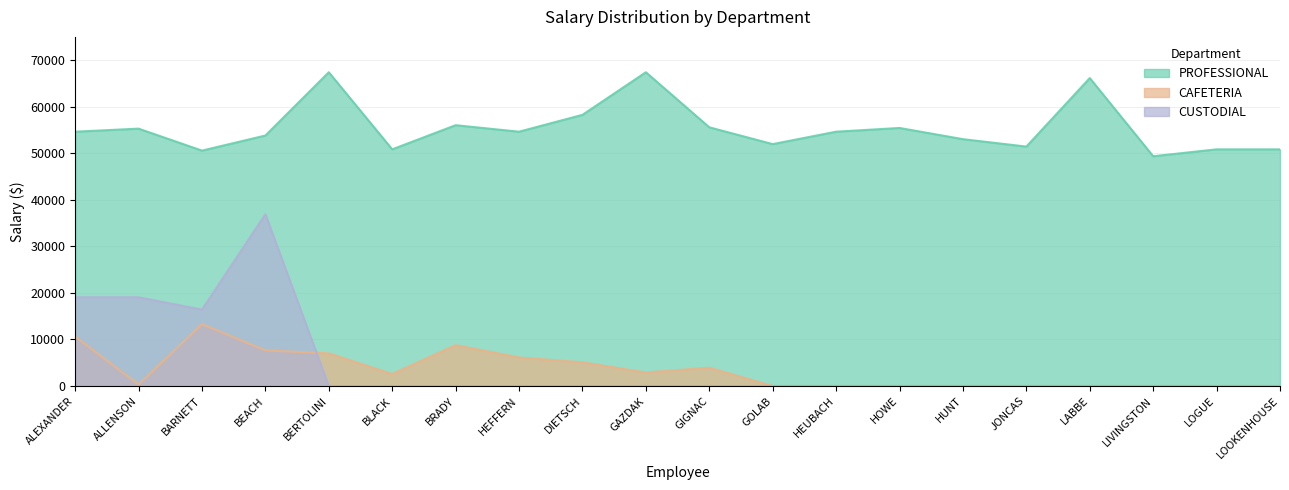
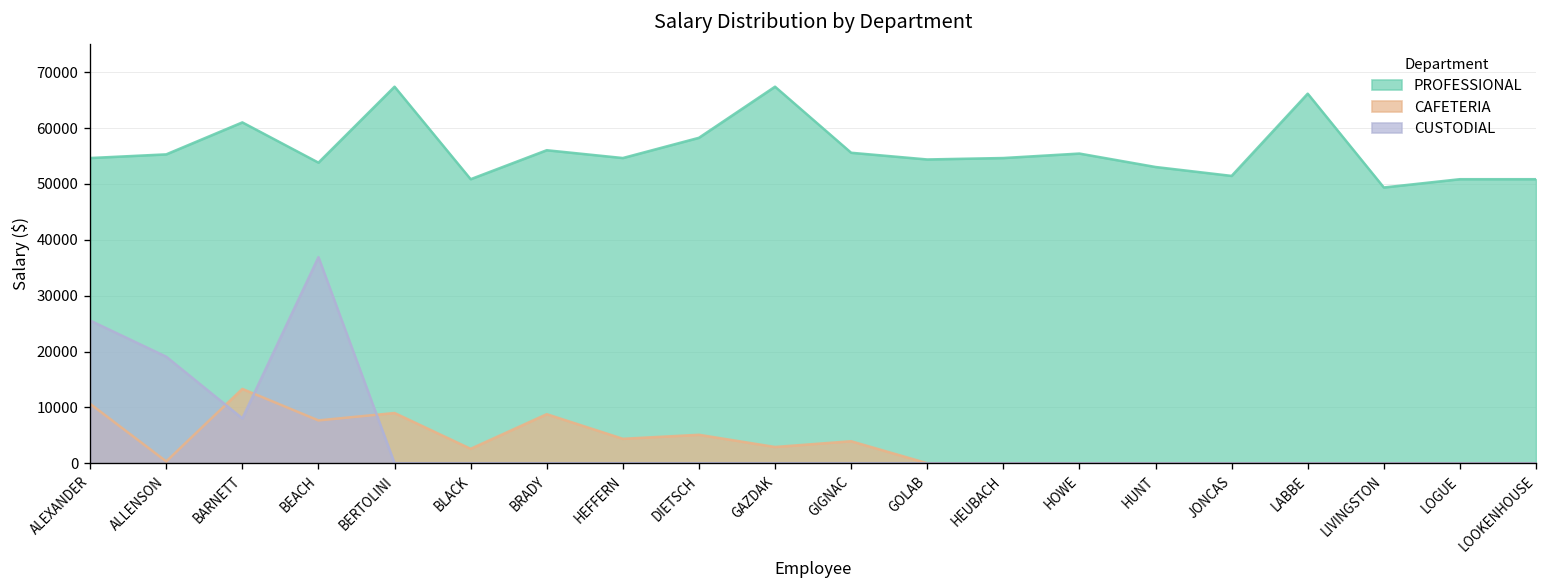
  {
    "PROFESSIONAL": {
      "ALEXANDER": 55000,
      "ALLENSON": 55000,
-     "BARNETT": 51000,
+     "BARNETT": 61000,
      "BEACH": 54000,
      "BERTOLINI": 67000,
      "BLACK": 51000,
      "BRADY": 56000,
      "HEFFERN": 55000,
      "DIETSCH": 58000,
      "GAZDAK": 67000,
      "GIGNAC": 56000,
-     "GOLAB": 52000,
+     "GOLAB": 54000,
      "HEUBACH": 55000,
      "HOWE": 55000,
      "HUNT": 53000,
      "JONCAS": 51000,
      "LABBE": 66000,
      "LIVINGSTON": 49000,
      "LOGUE": 51000,
      "LOOKENHOUSE": 51000
    },
    "CAFETERIA": {
      "ALEXANDER": 11000,
      "ALLENSON": 0,
      "BARNETT": 13000,
      "BEACH": 8000,
-     "BERTOLINI": 7000,
+     "BERTOLINI": 9000,
      "BLACK": 3000,
      "BRADY": 9000,
-     "HEFFERN": 6000,
+     "HEFFERN": 4000,
      "DIETSCH": 5000,
      "GAZDAK": 3000,
      "GIGNAC": 4000
    },
    "CUSTODIAL": {
-     "ALEXANDER": 19000,
+     "ALEXANDER": 26000,
      "ALLENSON": 19000,
-     "BARNETT": 16000,
+     "BARNETT": 8000,
      "BEACH": 37000,
      "BERTOLINI": 0,
      "BLACK": 0,
      "BRADY": 0,
      "HEFFERN": 0,
      "DIETSCH": 0,
      "GAZDAK": 0,
      "GIGNAC": 0
    }
  }
